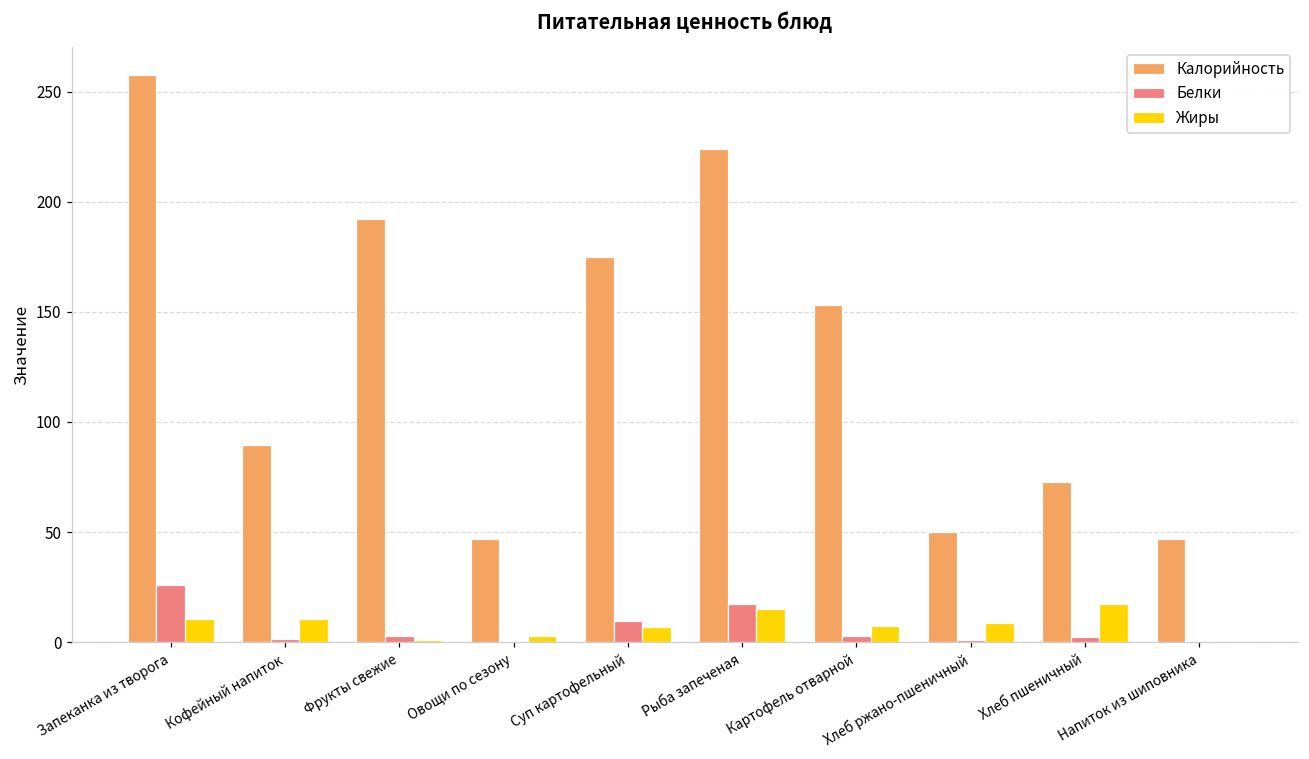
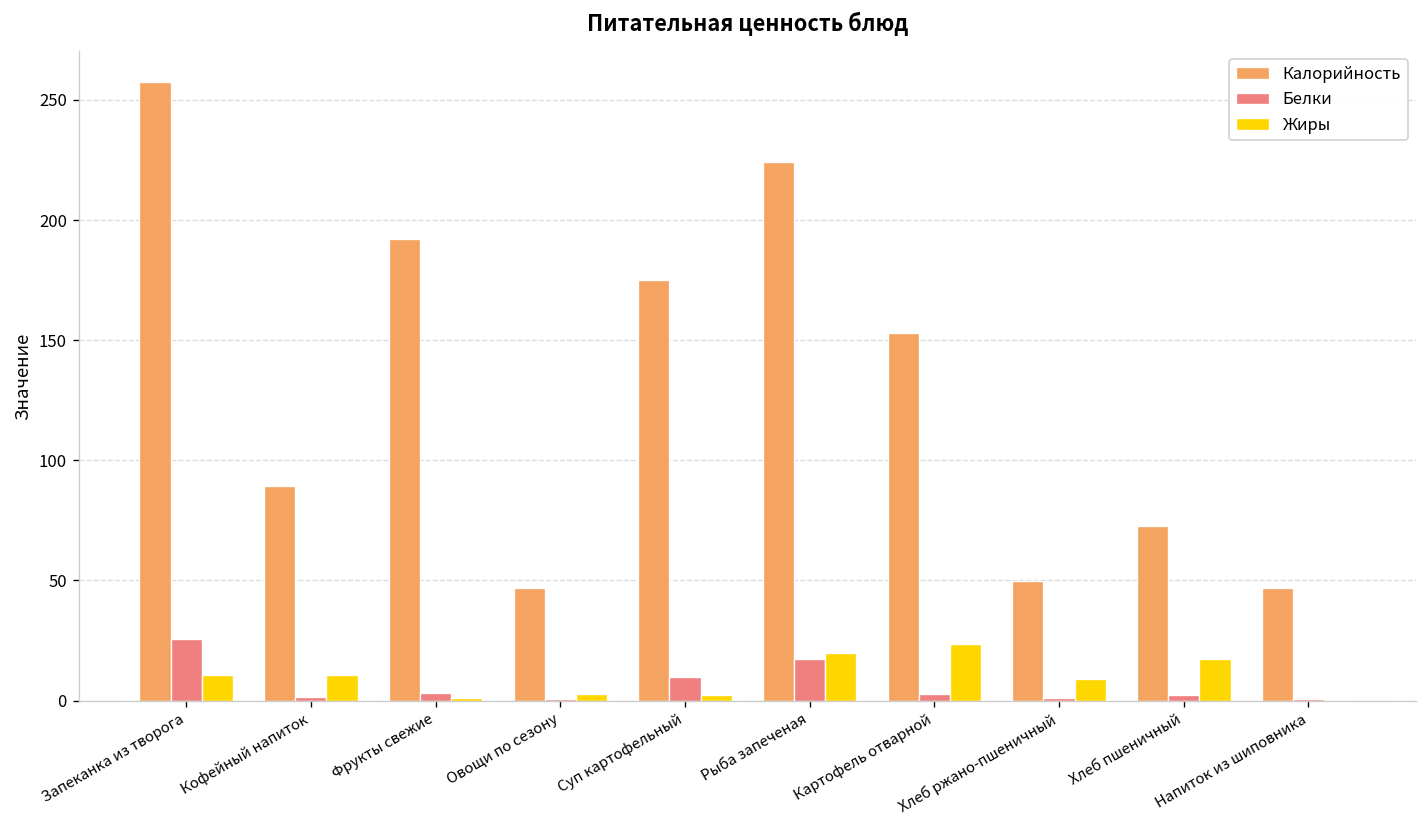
  {
    "Жиры": {
      "Запеканка из творога": 11,
      "Кофейный напиток": 11,
      "Овощи по сезону": 3,
-     "Суп картофельный": 7,
-     "Рыба запеченая": 15,
-     "Картофель отварной": 7,
+     "Суп картофельный": 2,
+     "Рыба запеченая": 20,
+     "Картофель отварной": 24,
      "Хлеб ржано-пшеничный": 9,
      "Хлеб пшеничный": 18,
      "Напиток из шиповника": 0
    }
  }
